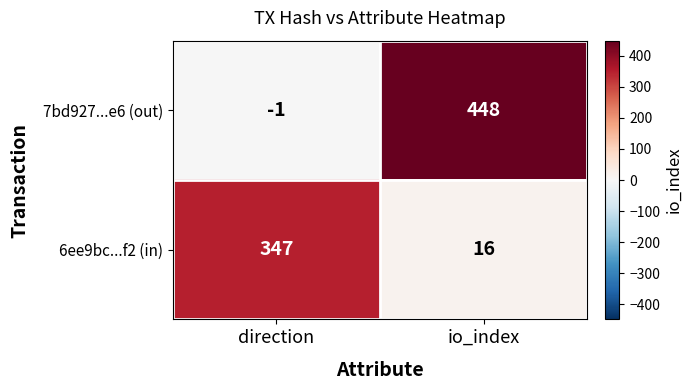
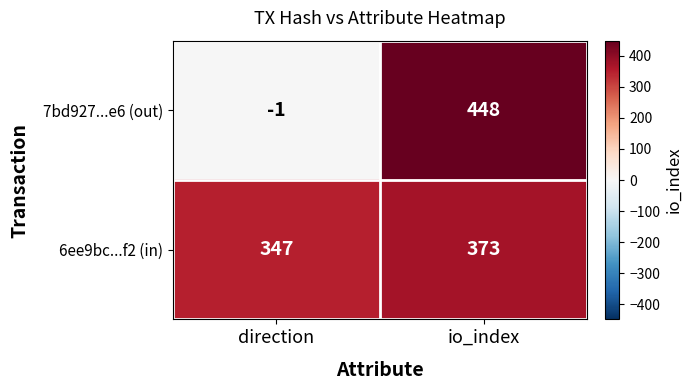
  {
    "7bd927...e6 (out)": {
      "direction": -1,
      "io_index": 448
    },
    "6ee9bc...f2 (in)": {
      "direction": 347,
-     "io_index": 16
+     "io_index": 373
    }
  }
